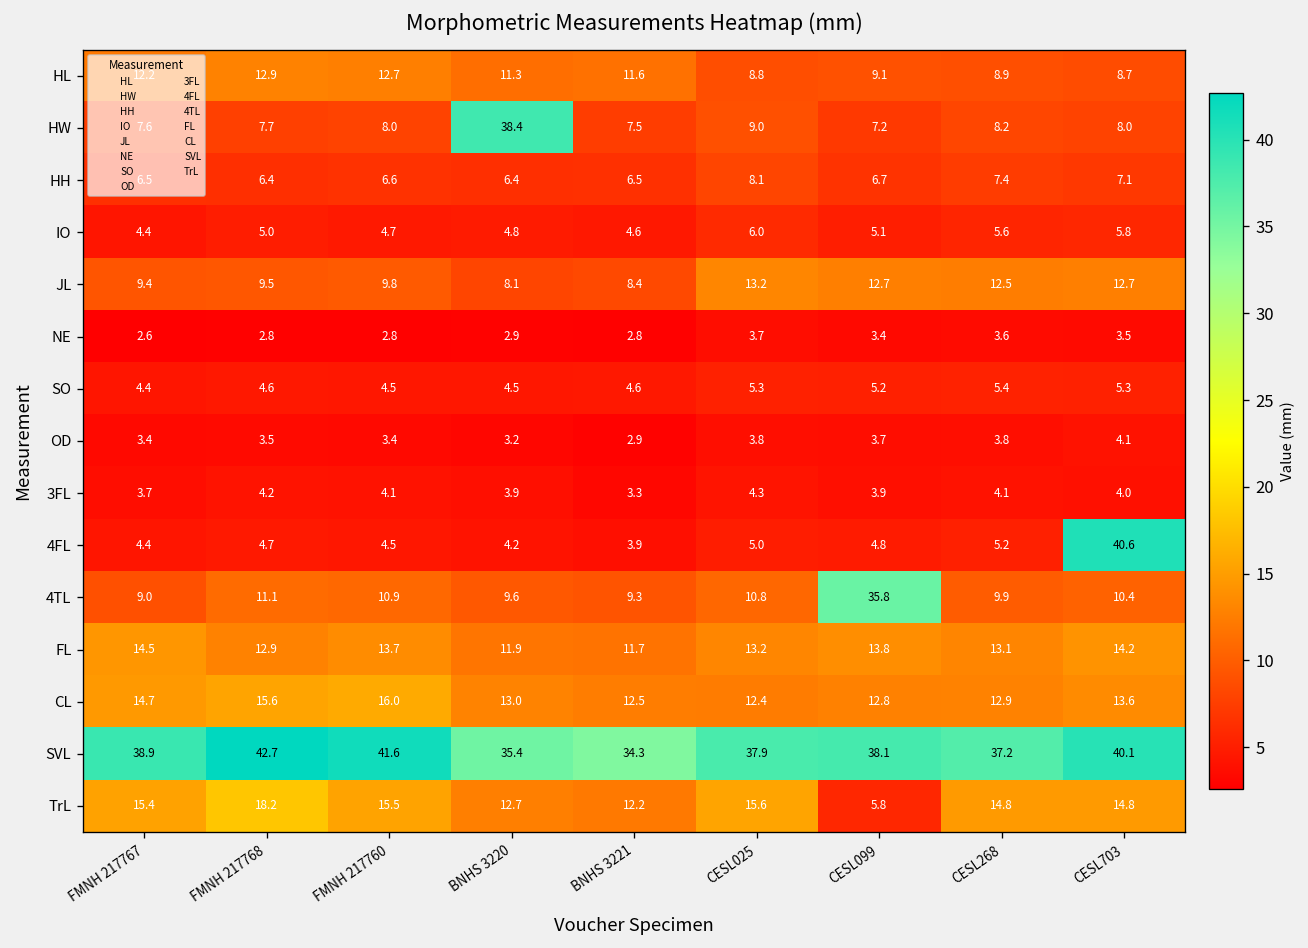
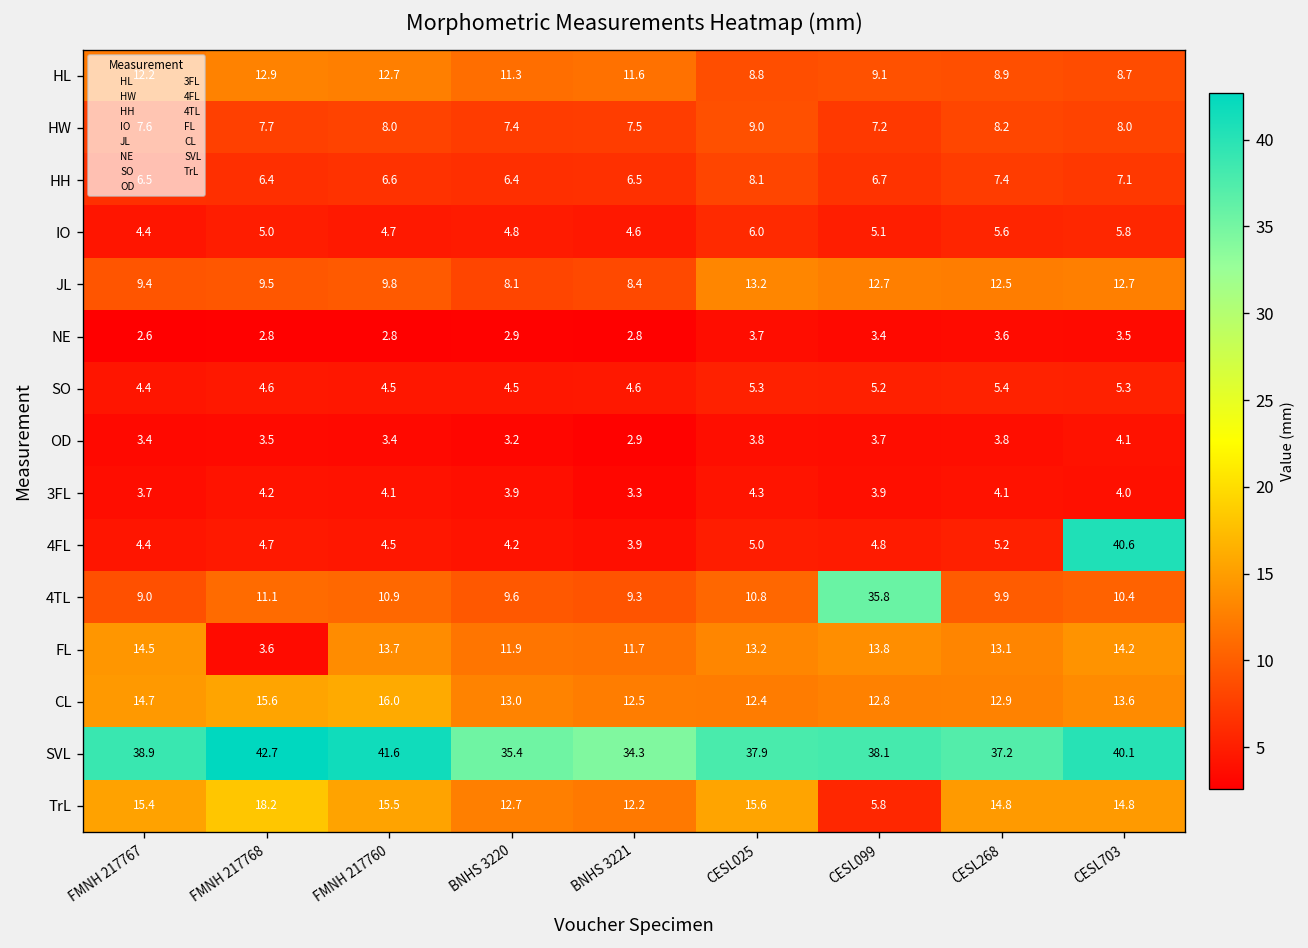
  {
    "HL": {
      "FMNH 217768": 12.9,
      "FMNH 217760": 12.7,
      "BNHS 3220": 11.3,
      "BNHS 3221": 11.6,
      "CESL025": 8.8,
      "CESL099": 9.1,
      "CESL268": 8.9,
      "CESL703": 8.7
    },
    "HW": {
      "FMNH 217768": 7.7,
      "FMNH 217760": 8.0,
-     "BNHS 3220": 38.4,
+     "BNHS 3220": 7.4,
      "BNHS 3221": 7.5,
      "CESL025": 9.0,
      "CESL099": 7.2,
      "CESL268": 8.2,
      "CESL703": 8.0
    },
    "HH": {
      "FMNH 217768": 6.4,
      "FMNH 217760": 6.6,
      "BNHS 3220": 6.4,
      "BNHS 3221": 6.5,
      "CESL025": 8.1,
      "CESL099": 6.7,
      "CESL268": 7.4,
      "CESL703": 7.1
    },
    "IO": {
      "FMNH 217767": 4.4,
      "FMNH 217768": 5.0,
      "FMNH 217760": 4.7,
      "BNHS 3220": 4.8,
      "BNHS 3221": 4.6,
      "CESL025": 6.0,
      "CESL099": 5.1,
      "CESL268": 5.6,
      "CESL703": 5.8
    },
    "JL": {
      "FMNH 217767": 9.4,
      "FMNH 217768": 9.5,
      "FMNH 217760": 9.8,
      "BNHS 3220": 8.1,
      "BNHS 3221": 8.4,
      "CESL025": 13.2,
      "CESL099": 12.7,
      "CESL268": 12.5,
      "CESL703": 12.7
    },
    "NE": {
      "FMNH 217767": 2.6,
      "FMNH 217768": 2.8,
      "FMNH 217760": 2.8,
      "BNHS 3220": 2.9,
      "BNHS 3221": 2.8,
      "CESL025": 3.7,
      "CESL099": 3.4,
      "CESL268": 3.6,
      "CESL703": 3.5
    },
    "SO": {
      "FMNH 217767": 4.4,
      "FMNH 217768": 4.6,
      "FMNH 217760": 4.5,
      "BNHS 3220": 4.5,
      "BNHS 3221": 4.6,
      "CESL025": 5.3,
      "CESL099": 5.2,
      "CESL268": 5.4,
      "CESL703": 5.3
    },
    "OD": {
      "FMNH 217767": 3.4,
      "FMNH 217768": 3.5,
      "FMNH 217760": 3.4,
      "BNHS 3220": 3.2,
      "BNHS 3221": 2.9,
      "CESL025": 3.8,
      "CESL099": 3.7,
      "CESL268": 3.8,
      "CESL703": 4.1
    },
    "3FL": {
      "FMNH 217767": 3.7,
      "FMNH 217768": 4.2,
      "FMNH 217760": 4.1,
      "BNHS 3220": 3.9,
      "BNHS 3221": 3.3,
      "CESL025": 4.3,
      "CESL099": 3.9,
      "CESL268": 4.1,
      "CESL703": 4.0
    },
    "4FL": {
      "FMNH 217767": 4.4,
      "FMNH 217768": 4.7,
      "FMNH 217760": 4.5,
      "BNHS 3220": 4.2,
      "BNHS 3221": 3.9,
      "CESL025": 5.0,
      "CESL099": 4.8,
      "CESL268": 5.2,
      "CESL703": 40.6
    },
    "4TL": {
      "FMNH 217767": 9.0,
      "FMNH 217768": 11.1,
      "FMNH 217760": 10.9,
      "BNHS 3220": 9.6,
      "BNHS 3221": 9.3,
      "CESL025": 10.8,
      "CESL099": 35.8,
      "CESL268": 9.9,
      "CESL703": 10.4
    },
    "FL": {
      "FMNH 217767": 14.5,
-     "FMNH 217768": 12.9,
+     "FMNH 217768": 3.6,
      "FMNH 217760": 13.7,
      "BNHS 3220": 11.9,
      "BNHS 3221": 11.7,
      "CESL025": 13.2,
      "CESL099": 13.8,
      "CESL268": 13.1,
      "CESL703": 14.2
    },
    "CL": {
      "FMNH 217767": 14.7,
      "FMNH 217768": 15.6,
      "FMNH 217760": 16.0,
      "BNHS 3220": 13.0,
      "BNHS 3221": 12.5,
      "CESL025": 12.4,
      "CESL099": 12.8,
      "CESL268": 12.9,
      "CESL703": 13.6
    },
    "SVL": {
      "FMNH 217767": 38.9,
      "FMNH 217768": 42.7,
      "FMNH 217760": 41.6,
      "BNHS 3220": 35.4,
      "BNHS 3221": 34.3,
      "CESL025": 37.9,
      "CESL099": 38.1,
      "CESL268": 37.2,
      "CESL703": 40.1
    },
    "TrL": {
      "FMNH 217767": 15.4,
      "FMNH 217768": 18.2,
      "FMNH 217760": 15.5,
      "BNHS 3220": 12.7,
      "BNHS 3221": 12.2,
      "CESL025": 15.6,
      "CESL099": 5.8,
      "CESL268": 14.8,
      "CESL703": 14.8
    }
  }
